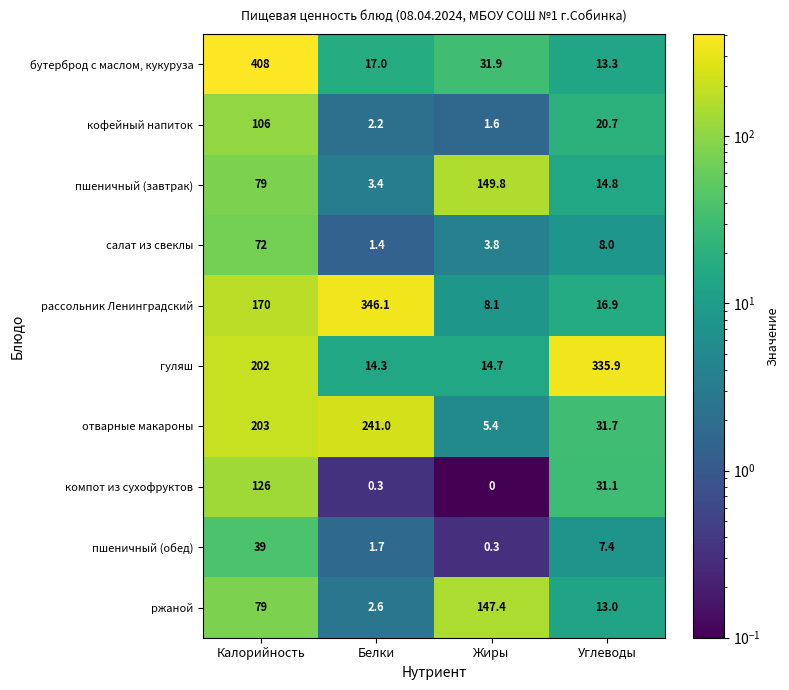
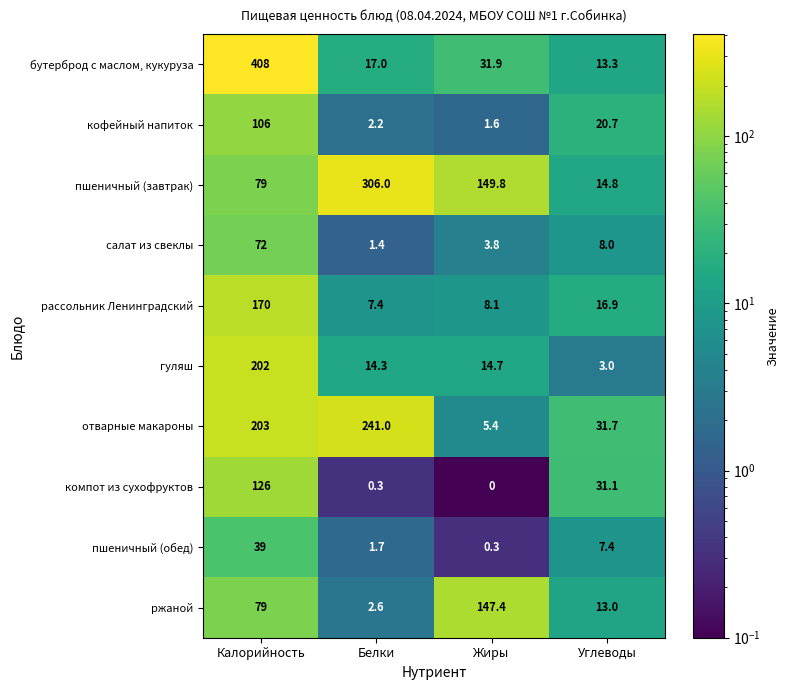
  {
    "бутерброд с маслом, кукуруза": {
      "Калорийность": 408,
      "Белки": 17.0,
      "Жиры": 31.9,
      "Углеводы": 13.3
    },
    "кофейный напиток": {
      "Калорийность": 106,
      "Белки": 2.2,
      "Жиры": 1.6,
      "Углеводы": 20.7
    },
    "пшеничный (завтрак)": {
      "Калорийность": 79,
-     "Белки": 3.4,
+     "Белки": 306.0,
      "Жиры": 149.8,
      "Углеводы": 14.8
    },
    "салат из свеклы": {
      "Калорийность": 72,
      "Белки": 1.4,
      "Жиры": 3.8,
      "Углеводы": 8.0
    },
    "рассольник Ленинградский": {
      "Калорийность": 170,
-     "Белки": 346.1,
+     "Белки": 7.4,
      "Жиры": 8.1,
      "Углеводы": 16.9
    },
    "гуляш": {
      "Калорийность": 202,
      "Белки": 14.3,
      "Жиры": 14.7,
-     "Углеводы": 335.9
+     "Углеводы": 3.0
    },
    "отварные макароны": {
      "Калорийность": 203,
      "Белки": 241.0,
      "Жиры": 5.4,
      "Углеводы": 31.7
    },
    "компот из сухофруктов": {
      "Калорийность": 126,
      "Белки": 0.3,
      "Жиры": 0,
      "Углеводы": 31.1
    },
    "пшеничный (обед)": {
      "Калорийность": 39,
      "Белки": 1.7,
      "Жиры": 0.3,
      "Углеводы": 7.4
    },
    "ржаной": {
      "Калорийность": 79,
      "Белки": 2.6,
      "Жиры": 147.4,
      "Углеводы": 13.0
    }
  }
